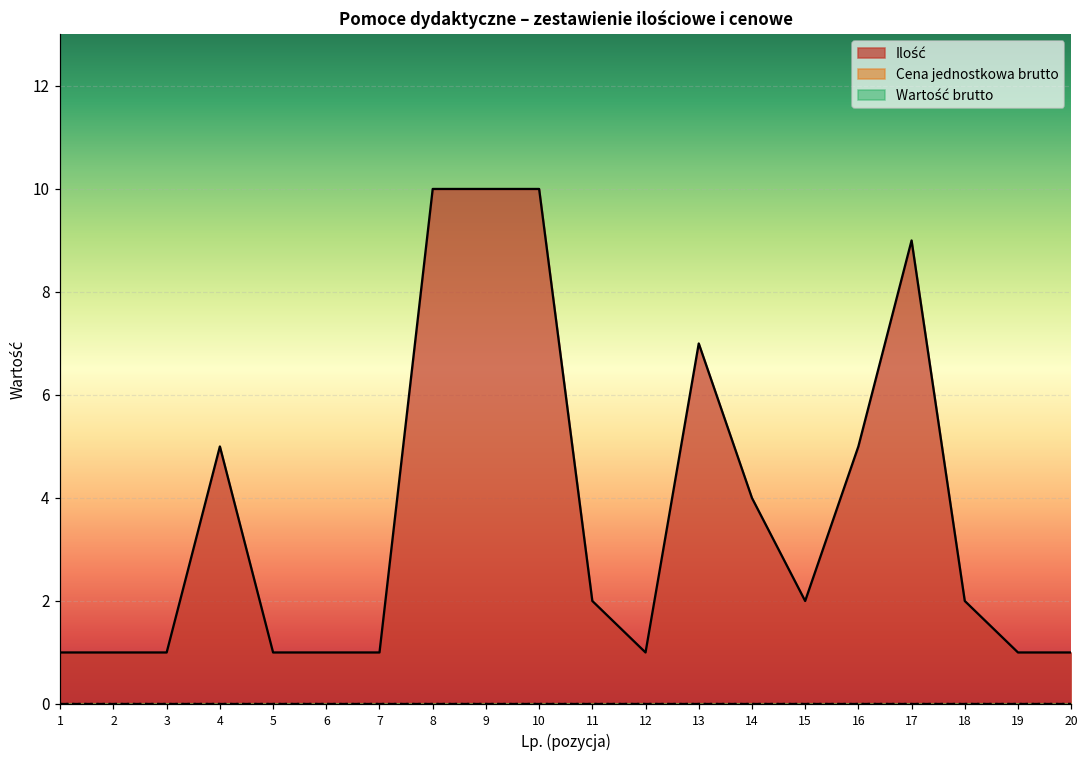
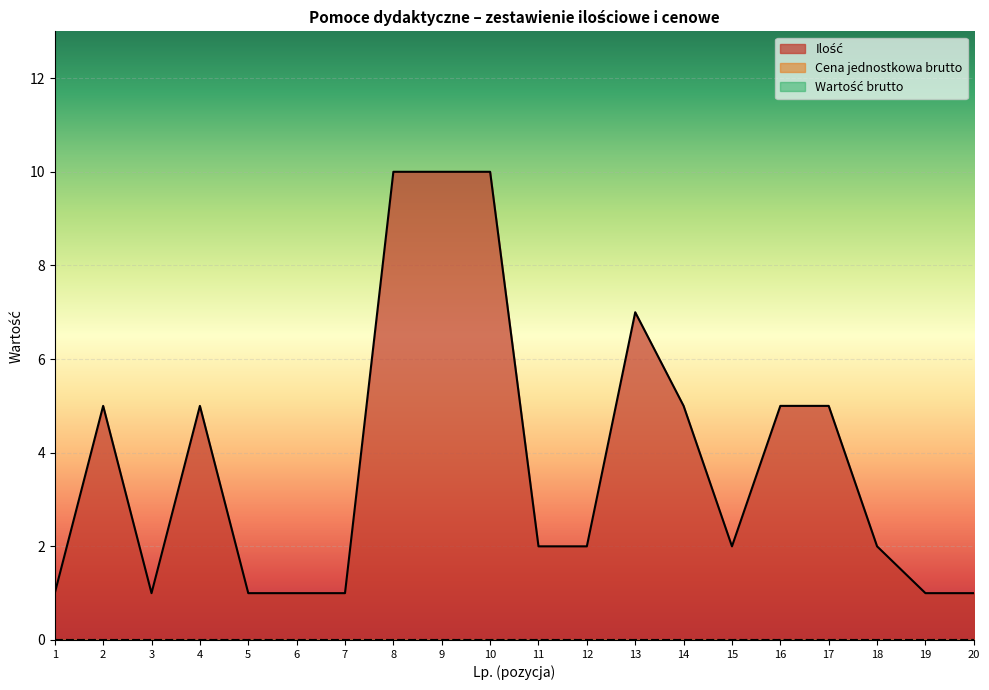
  {
    "Ilość": {
      "1": 1,
-     "2": 1,
+     "2": 5,
      "3": 1,
      "4": 5,
      "5": 1,
      "6": 1,
      "7": 1,
      "8": 10,
      "9": 10,
      "10": 10,
      "11": 2,
-     "12": 1,
+     "12": 2,
      "13": 7,
-     "14": 4,
+     "14": 5,
      "15": 2,
      "16": 5,
-     "17": 9,
+     "17": 5,
      "18": 2,
      "19": 1,
      "20": 1
    },
    "Wartość brutto": {
      "1": 0,
      "2": 0,
      "3": 0,
      "4": 0,
      "5": 0,
      "6": 0,
      "7": 0,
      "8": 0,
      "9": 0,
      "10": 0,
      "11": 0,
      "12": 0,
      "13": 0,
      "14": 0,
      "15": 0,
      "16": 0,
      "17": 0,
      "18": 0,
      "19": 0,
      "20": 0
    }
  }
